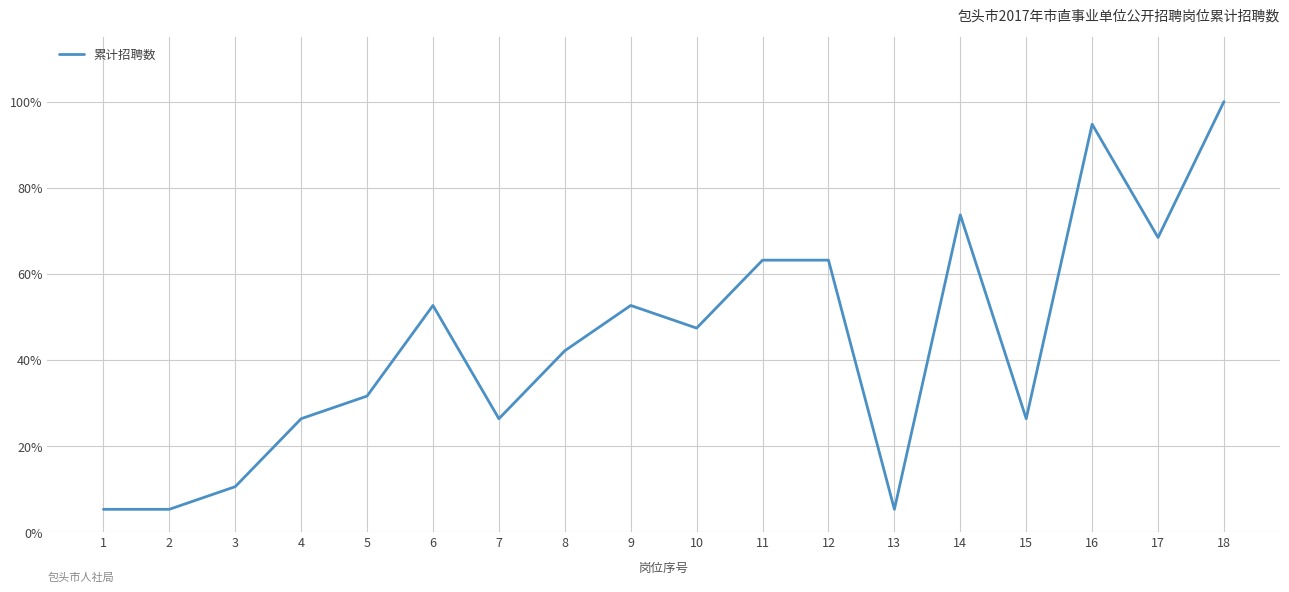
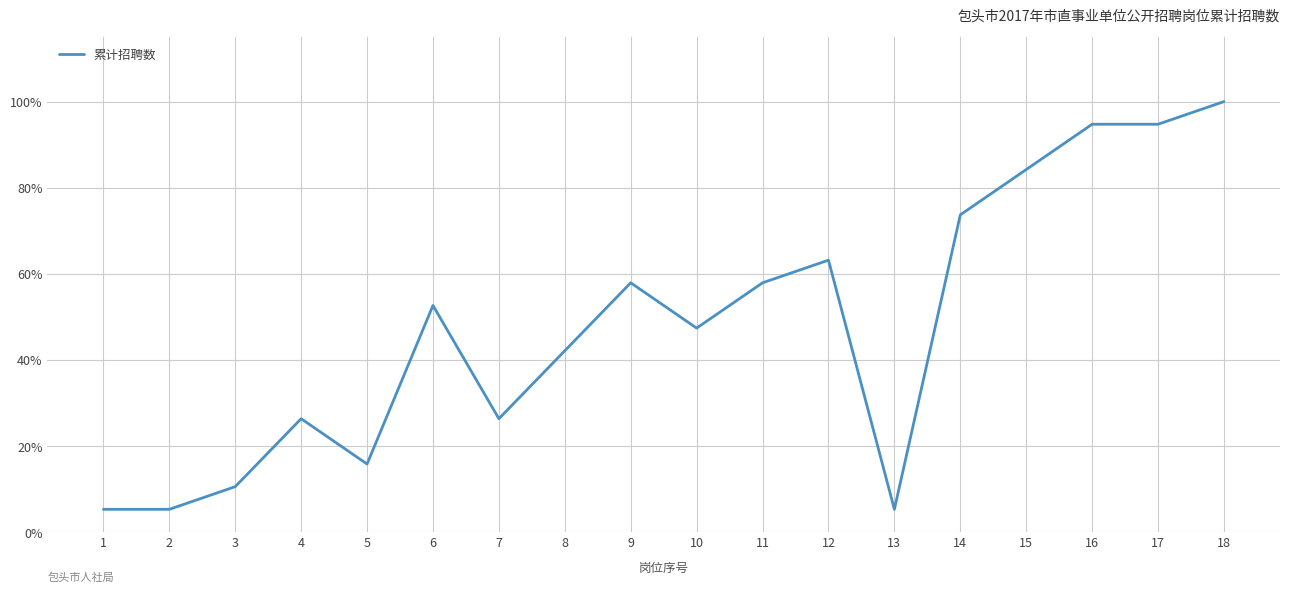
  {
    "1": "5%",
    "2": "5%",
    "3": "11%",
    "4": "26%",
-   "5": "32%",
+   "5": "16%",
    "6": "53%",
    "7": "26%",
    "8": "42%",
-   "9": "53%",
+   "9": "58%",
    "10": "47%",
-   "11": "63%",
+   "11": "58%",
    "12": "63%",
    "13": "5%",
    "14": "74%",
-   "15": "26%",
+   "15": "84%",
    "16": "95%",
-   "17": "68%",
+   "17": "95%",
    "18": "100%"
  }
